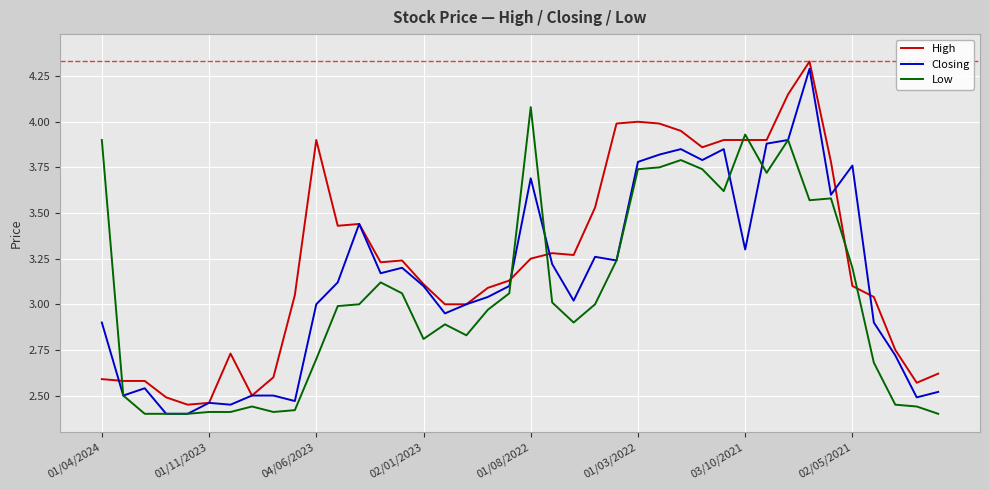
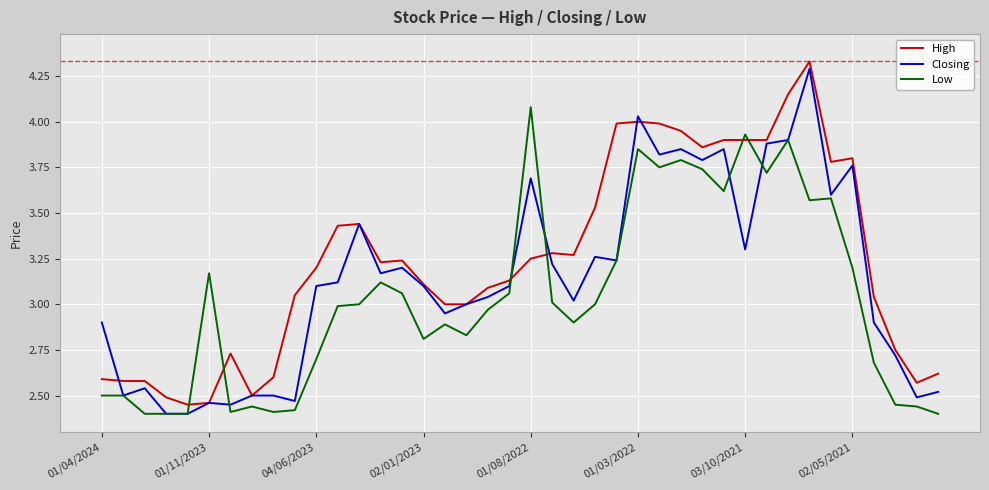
  {
    "High": {
      "01/04/2024": 2.6,
-     "04/06/2023": 3.9,
+     "04/06/2023": 3.2,
      "01/08/2022": 3.25,
      "01/03/2022": 4.0,
      "03/10/2021": 3.9,
-     "02/05/2021": 3.1
+     "02/05/2021": 3.8
    },
    "Closing": {
      "01/04/2024": 2.90,
-     "04/06/2023": 3.0,
+     "04/06/2023": 3.1,
      "01/08/2022": 3.69,
-     "01/03/2022": 3.78,
+     "01/03/2022": 4.03,
      "03/10/2021": 3.30,
      "02/05/2021": 3.76
    },
    "Low": {
-     "01/04/2024": 3.9,
-     "01/11/2023": 2.41,
+     "01/04/2024": 2.5,
+     "01/11/2023": 3.17,
      "04/06/2023": 2.70,
      "02/01/2023": 2.81,
      "01/08/2022": 4.08,
-     "01/03/2022": 3.74,
+     "01/03/2022": 3.85,
      "03/10/2021": 3.93,
      "02/05/2021": 3.20
    }
  }
